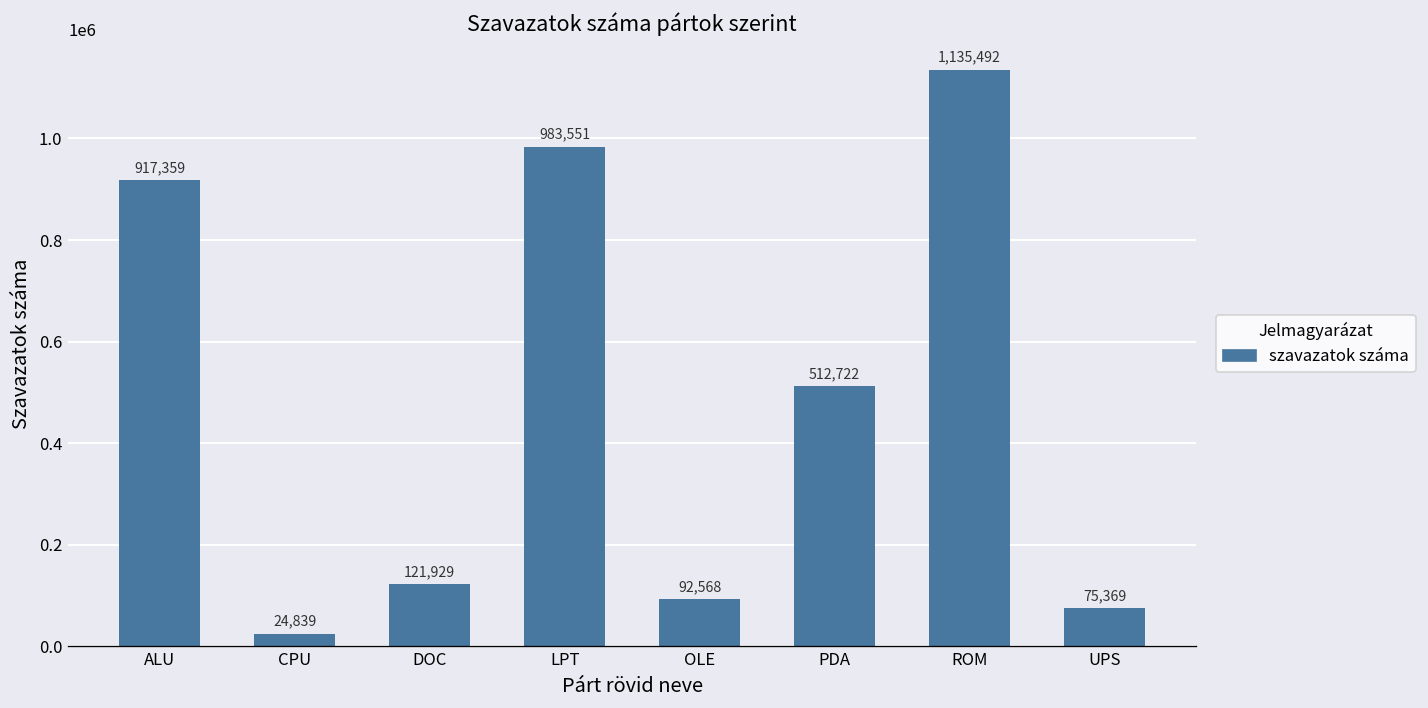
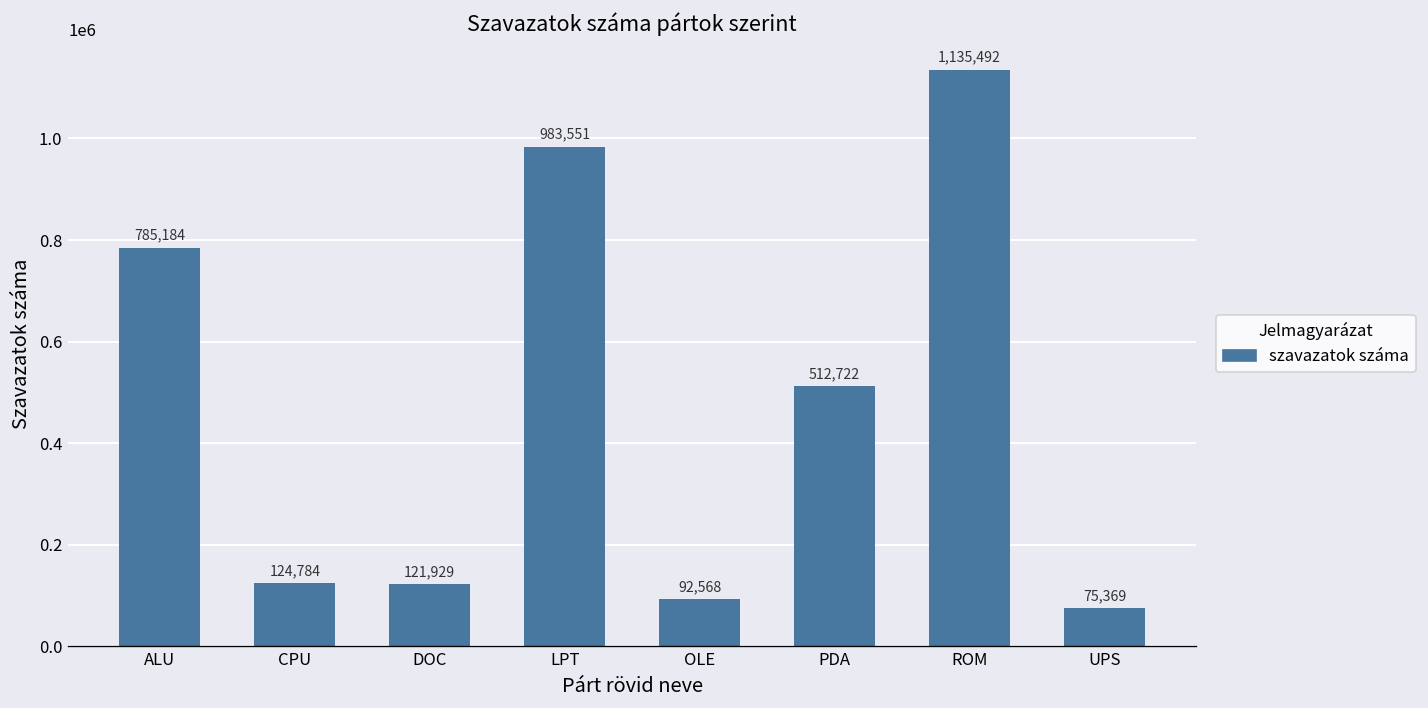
  {
-   "ALU": "917,359",
-   "CPU": "24,839",
+   "ALU": "785,184",
+   "CPU": "124,784",
    "DOC": "121,929",
    "LPT": "983,551",
    "OLE": "92,568",
    "PDA": "512,722",
    "ROM": "1,135,492",
    "UPS": "75,369"
  }
